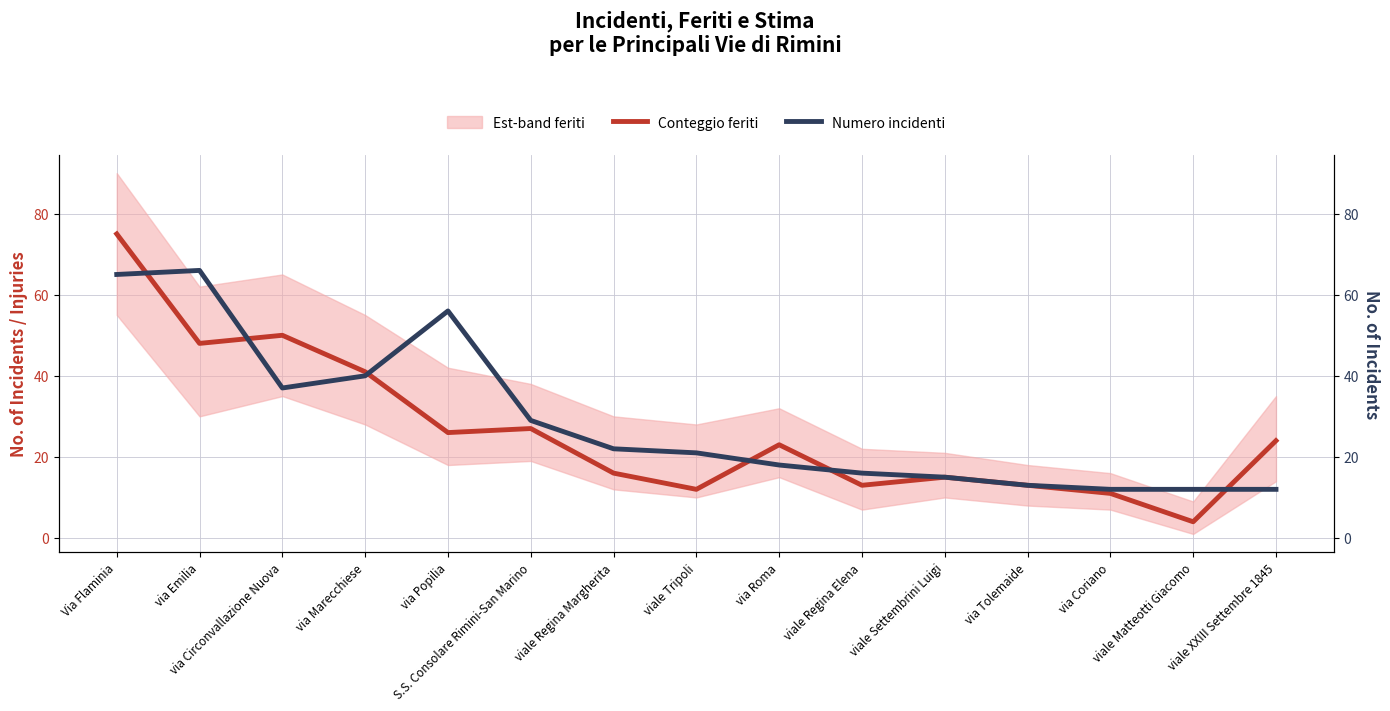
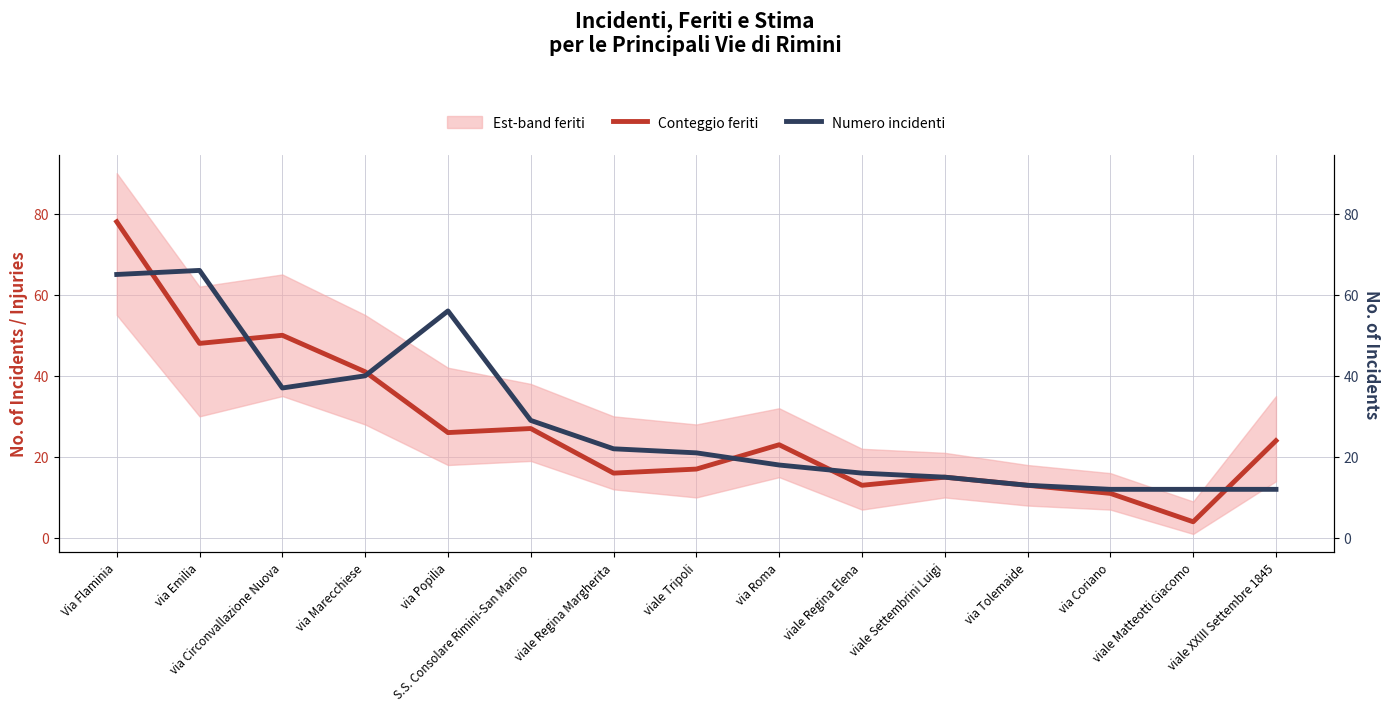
  {
    "Conteggio feriti": {
-     "Via Flaminia": 75,
+     "Via Flaminia": 78,
      "via Emilia": 48,
      "via Circonvallazione Nuova": 50,
      "via Marecchiese": 41,
      "via Popilia": 26,
      "S.S. Consolare Rimini-San Marino": 27,
      "viale Regina Margherita": 16,
-     "viale Tripoli": 12,
+     "viale Tripoli": 17,
      "via Roma": 23,
      "viale Regina Elena": 13,
      "via Coriano": 11,
      "viale Matteotti Giacomo": 4,
      "viale XXIII Settembre 1845": 24
    },
    "Numero incidenti": {
      "Via Flaminia": 65,
      "via Emilia": 66,
      "via Circonvallazione Nuova": 37,
      "via Marecchiese": 40,
      "via Popilia": 56,
      "S.S. Consolare Rimini-San Marino": 29,
      "viale Regina Margherita": 22,
      "viale Tripoli": 21,
      "via Roma": 18,
      "viale Regina Elena": 16,
      "via Coriano": 12,
      "viale Matteotti Giacomo": 12,
      "viale XXIII Settembre 1845": 12
    }
  }
